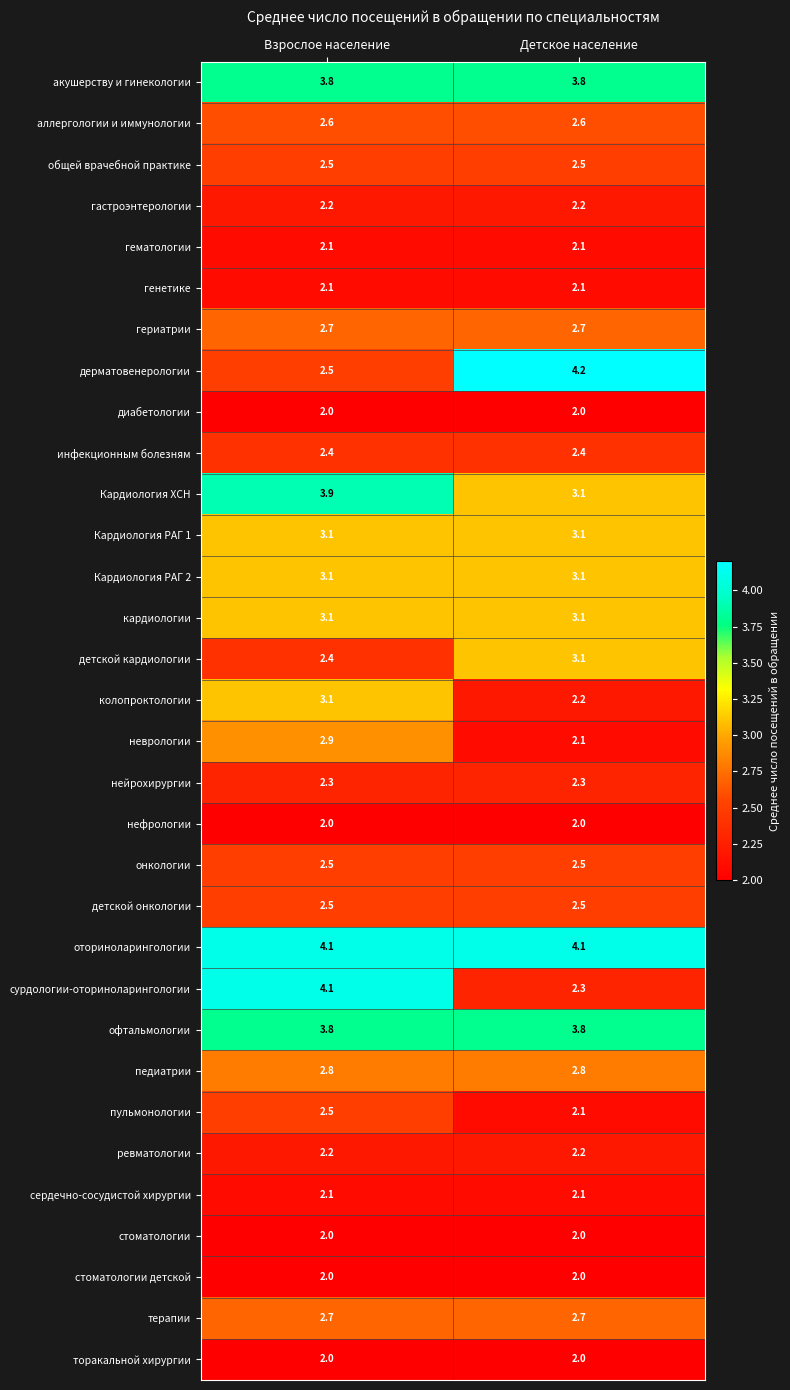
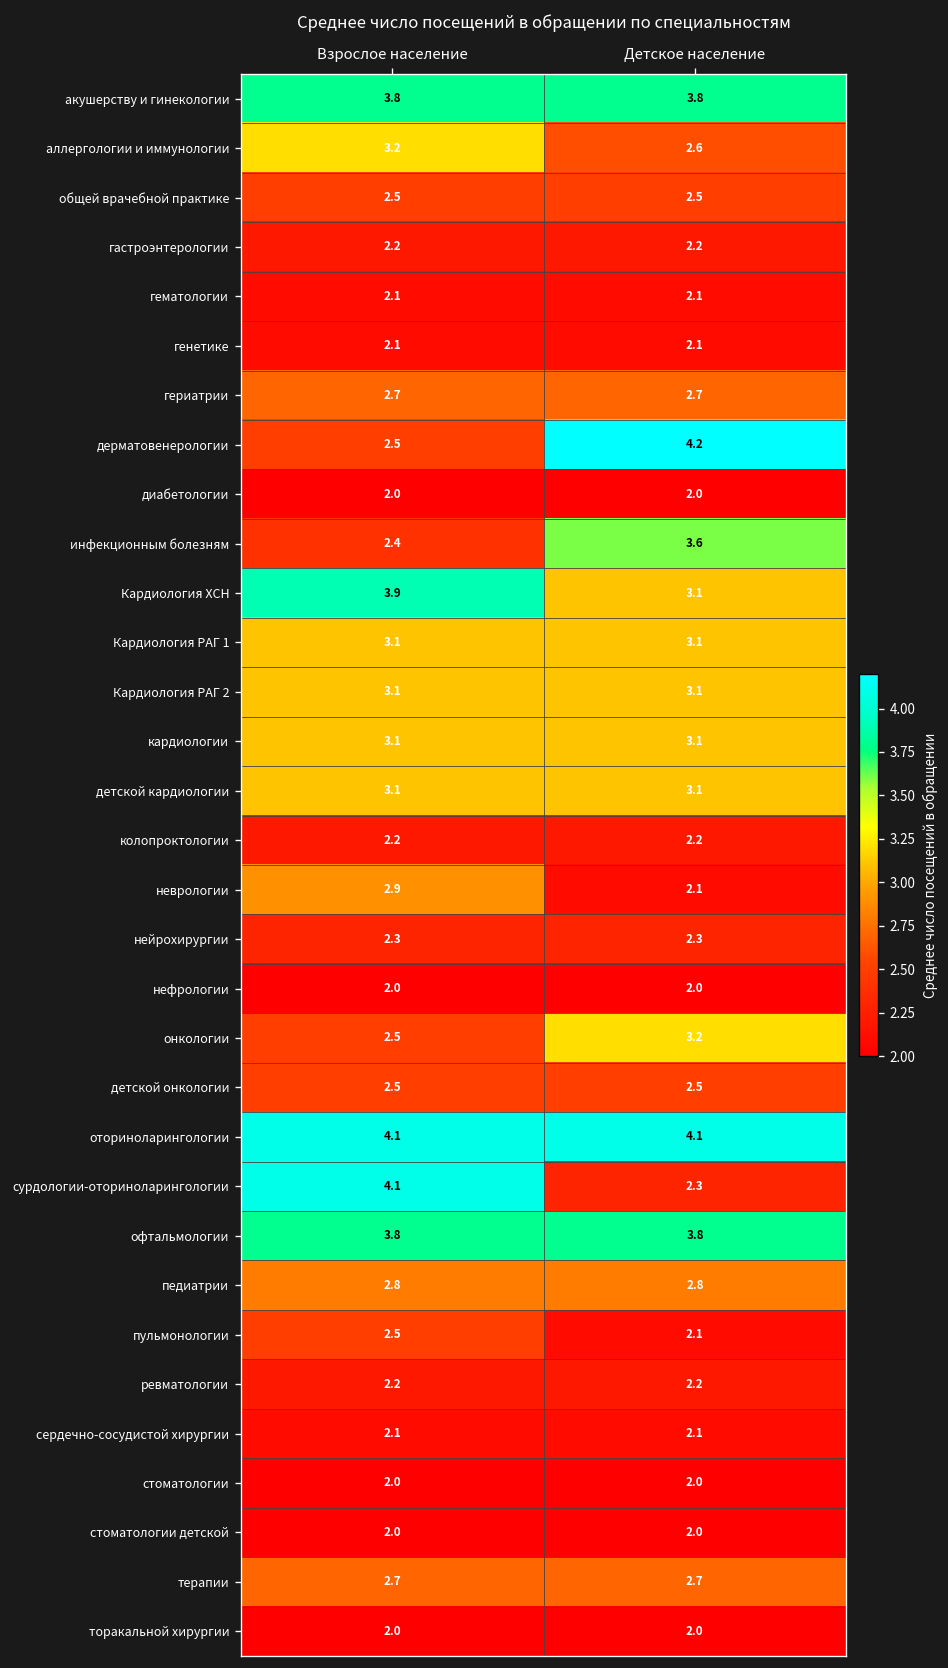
  {
    "акушерству и гинекологии": {
      "Взрослое население": 3.8,
      "Детское население": 3.8
    },
    "аллергологии и иммунологии": {
-     "Взрослое население": 2.6,
+     "Взрослое население": 3.2,
      "Детское население": 2.6
    },
    "общей врачебной практике": {
      "Взрослое население": 2.5,
      "Детское население": 2.5
    },
    "гастроэнтерологии": {
      "Взрослое население": 2.2,
      "Детское население": 2.2
    },
    "гематологии": {
      "Взрослое население": 2.1,
      "Детское население": 2.1
    },
    "генетике": {
      "Взрослое население": 2.1,
      "Детское население": 2.1
    },
    "гериатрии": {
      "Взрослое население": 2.7,
      "Детское население": 2.7
    },
    "дерматовенерологии": {
      "Взрослое население": 2.5,
      "Детское население": 4.2
    },
    "диабетологии": {
      "Взрослое население": 2.0,
      "Детское население": 2.0
    },
    "инфекционным болезням": {
      "Взрослое население": 2.4,
-     "Детское население": 2.4
+     "Детское население": 3.6
    },
    "Кардиология ХСН": {
      "Взрослое население": 3.9,
      "Детское население": 3.1
    },
    "Кардиология РАГ 1": {
      "Взрослое население": 3.1,
      "Детское население": 3.1
    },
    "Кардиология РАГ 2": {
      "Взрослое население": 3.1,
      "Детское население": 3.1
    },
    "кардиологии": {
      "Взрослое население": 3.1,
      "Детское население": 3.1
    },
    "детской кардиологии": {
-     "Взрослое население": 2.4,
+     "Взрослое население": 3.1,
      "Детское население": 3.1
    },
    "колопроктологии": {
-     "Взрослое население": 3.1,
+     "Взрослое население": 2.2,
      "Детское население": 2.2
    },
    "неврологии": {
      "Взрослое население": 2.9,
      "Детское население": 2.1
    },
    "нейрохирургии": {
      "Взрослое население": 2.3,
      "Детское население": 2.3
    },
    "нефрологии": {
      "Взрослое население": 2.0,
      "Детское население": 2.0
    },
    "онкологии": {
      "Взрослое население": 2.5,
-     "Детское население": 2.5
+     "Детское население": 3.2
    },
    "детской онкологии": {
      "Взрослое население": 2.5,
      "Детское население": 2.5
    },
    "оториноларингологии": {
      "Взрослое население": 4.1,
      "Детское население": 4.1
    },
    "сурдологии-оториноларингологии": {
      "Взрослое население": 4.1,
      "Детское население": 2.3
    },
    "офтальмологии": {
      "Взрослое население": 3.8,
      "Детское население": 3.8
    },
    "педиатрии": {
      "Взрослое население": 2.8,
      "Детское население": 2.8
    },
    "пульмонологии": {
      "Взрослое население": 2.5,
      "Детское население": 2.1
    },
    "ревматологии": {
      "Взрослое население": 2.2,
      "Детское население": 2.2
    },
    "сердечно-сосудистой хирургии": {
      "Взрослое население": 2.1,
      "Детское население": 2.1
    },
    "стоматологии": {
      "Взрослое население": 2.0,
      "Детское население": 2.0
    },
    "стоматологии детской": {
      "Взрослое население": 2.0,
      "Детское население": 2.0
    },
    "терапии": {
      "Взрослое население": 2.7,
      "Детское население": 2.7
    },
    "торакальной хирургии": {
      "Взрослое население": 2.0,
      "Детское население": 2.0
    }
  }
